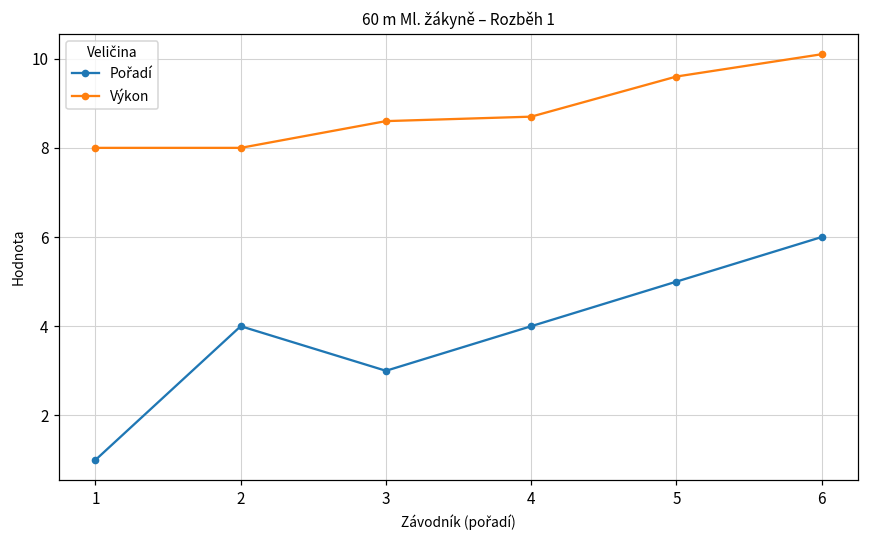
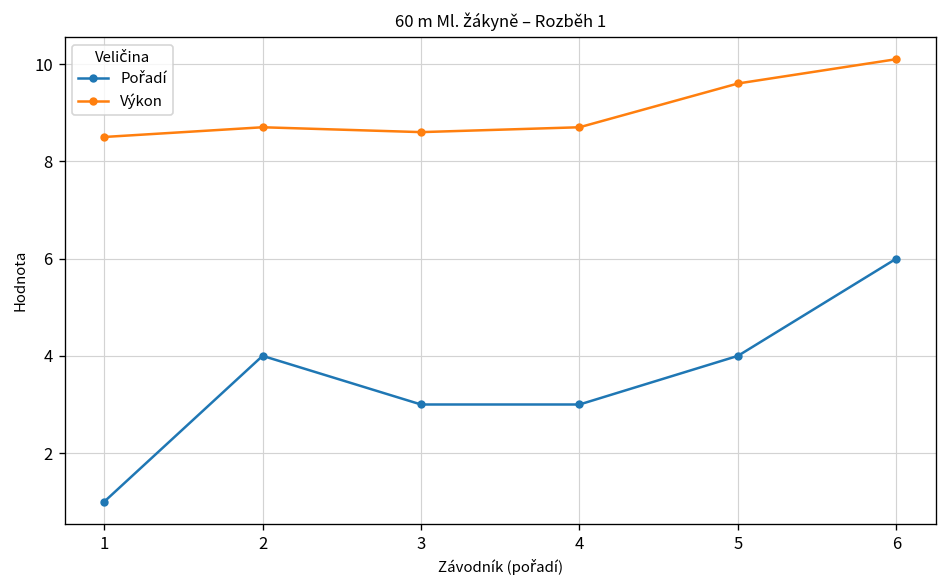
  {
    "Pořadí": {
      "1": 1,
      "2": 4,
      "3": 3,
-     "4": 4,
-     "5": 5,
+     "4": 3,
+     "5": 4,
      "6": 6
    },
    "Výkon": {
-     "1": 8.0,
-     "2": 8.0,
+     "1": 8.5,
+     "2": 8.7,
      "3": 8.6,
      "4": 8.7,
      "5": 9.6,
      "6": 10.1
    }
  }
